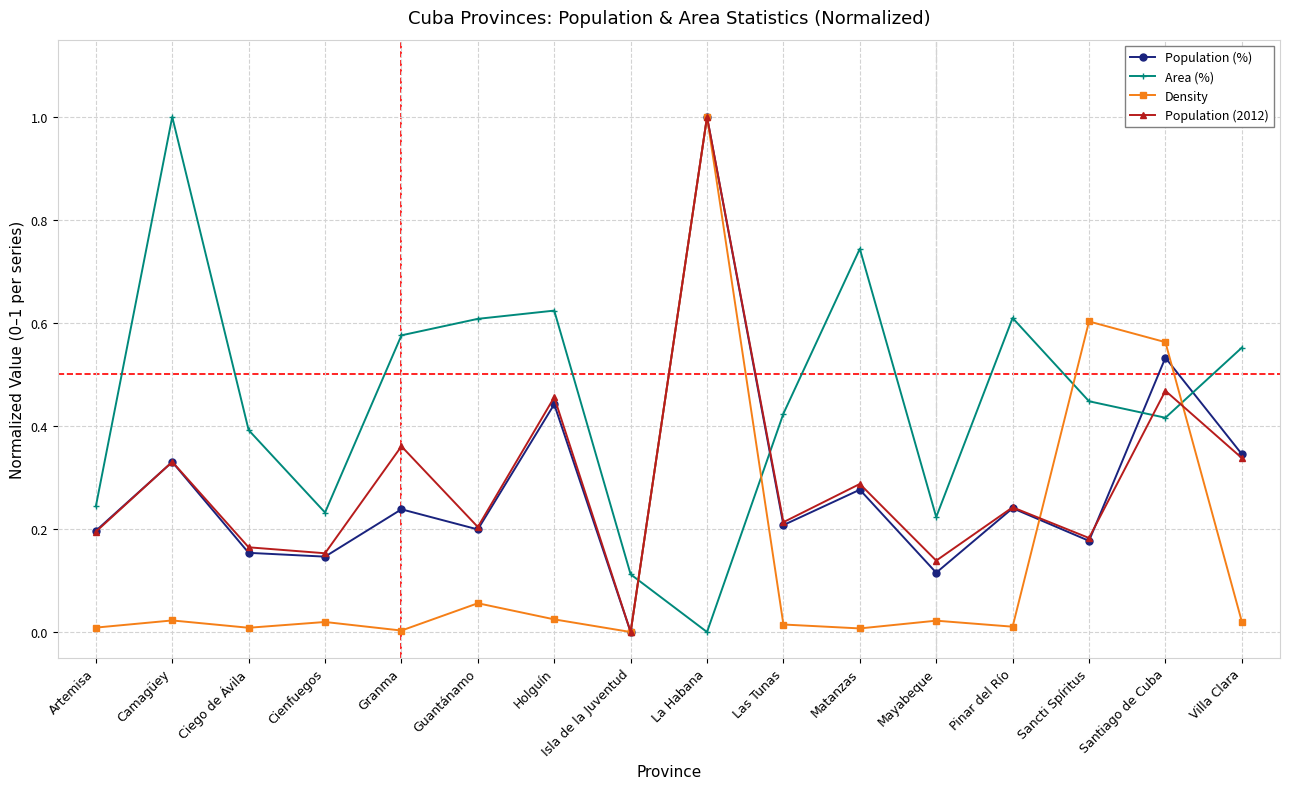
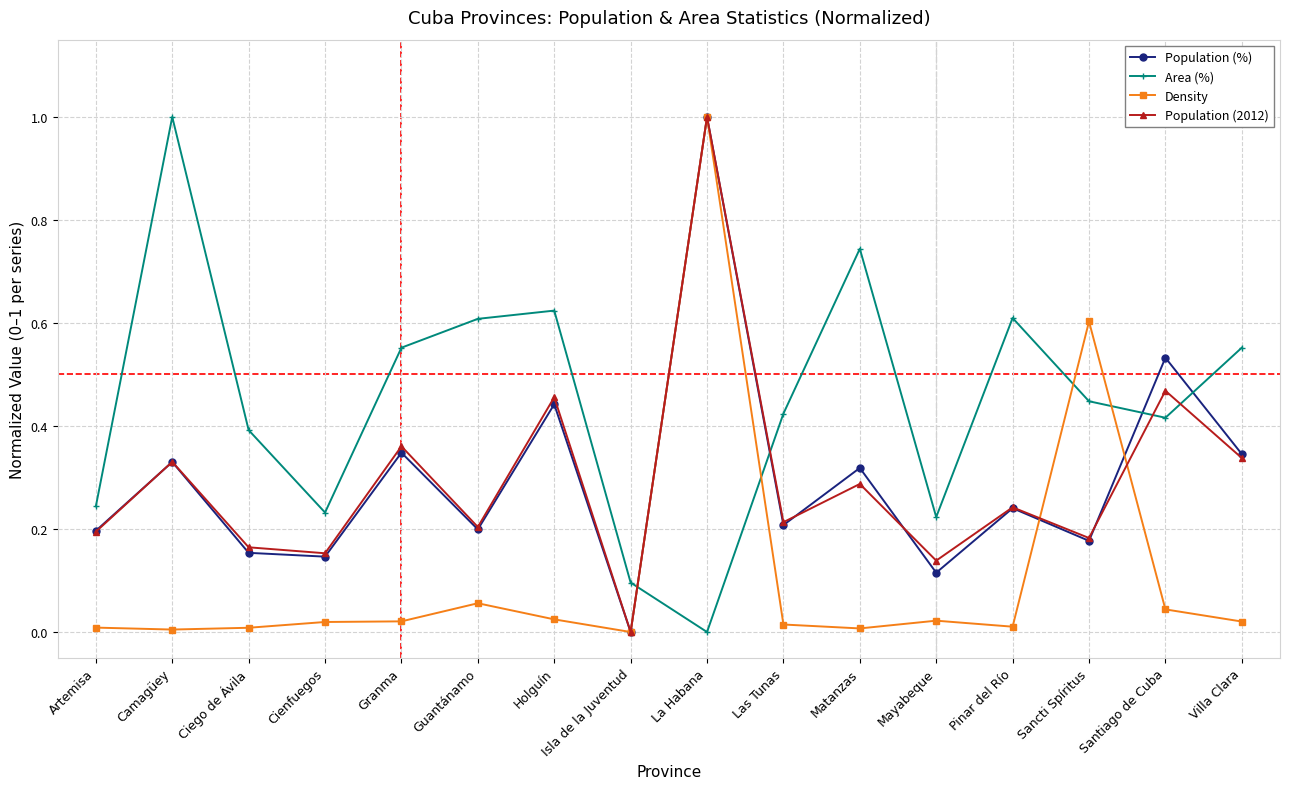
  {
    "Population (%)": {
      "Ciego de Ávila": 0.15,
      "Cienfuegos": 0.15,
-     "Granma": 0.24,
+     "Granma": 0.35,
      "Holguín": 0.44,
      "Las Tunas": 0.21,
-     "Matanzas": 0.28,
+     "Matanzas": 0.32,
      "Mayabeque": 0.12,
      "Sancti Spíritus": 0.18,
      "Santiago de Cuba": 0.53,
      "Villa Clara": 0.35
    },
    "Area (%)": {
      "Artemisa": 0.24,
      "Camagüey": 1.00,
      "Ciego de Ávila": 0.39,
      "Cienfuegos": 0.23,
-     "Granma": 0.58,
+     "Granma": 0.55,
      "Guantánamo": 0.61,
      "Holguín": 0.62,
-     "Isla de la Juventud": 0.11,
+     "Isla de la Juventud": 0.10,
      "La Habana": 0.00,
      "Las Tunas": 0.42,
      "Matanzas": 0.74,
      "Mayabeque": 0.22,
      "Pinar del Río": 0.61,
      "Sancti Spíritus": 0.45,
      "Santiago de Cuba": 0.42,
      "Villa Clara": 0.55
    },
    "Density": {
      "Artemisa": 0.01,
-     "Camagüey": 0.02,
+     "Camagüey": 0.00,
      "Ciego de Ávila": 0.01,
      "Cienfuegos": 0.02,
-     "Granma": 0.00,
+     "Granma": 0.02,
      "Guantánamo": 0.06,
      "Holguín": 0.02,
      "Las Tunas": 0.01,
      "Matanzas": 0.01,
      "Mayabeque": 0.02,
      "Pinar del Río": 0.01,
      "Sancti Spíritus": 0.60,
-     "Santiago de Cuba": 0.56,
+     "Santiago de Cuba": 0.04,
      "Villa Clara": 0.02
    },
    "Population (2012)": {
      "Ciego de Ávila": 0.16,
      "Cienfuegos": 0.15,
      "Granma": 0.36,
      "Holguín": 0.46,
      "Las Tunas": 0.21,
      "Matanzas": 0.29,
      "Mayabeque": 0.14,
      "Sancti Spíritus": 0.18,
      "Santiago de Cuba": 0.47,
      "Villa Clara": 0.34
    }
  }
